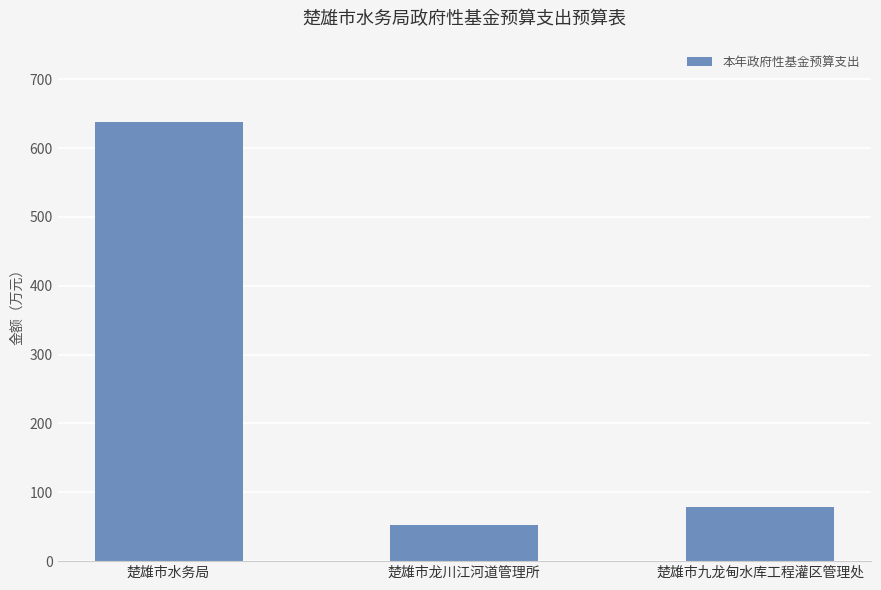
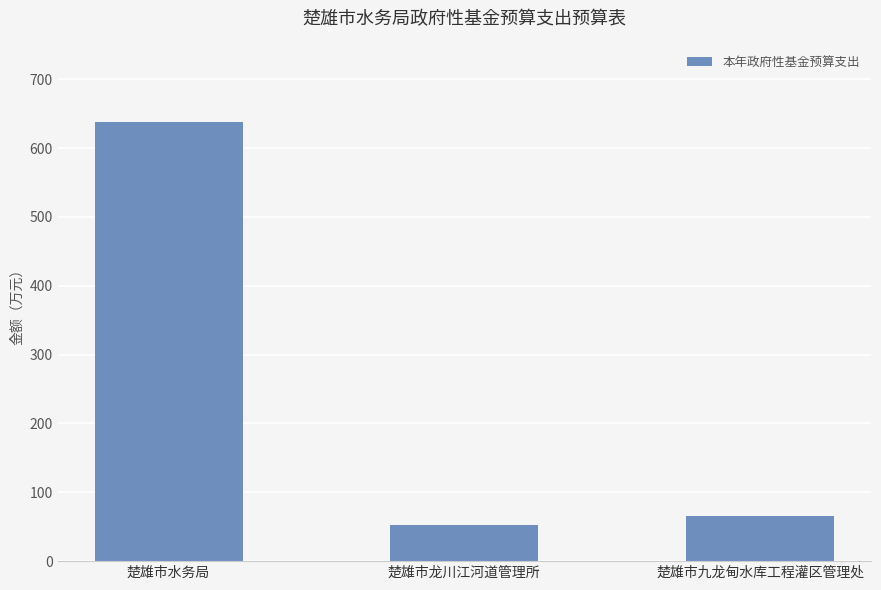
  {
    "楚雄市水务局": 640,
    "楚雄市龙川江河道管理所": 50,
-   "楚雄市九龙甸水库工程灌区管理处": 80
+   "楚雄市九龙甸水库工程灌区管理处": 70
  }
